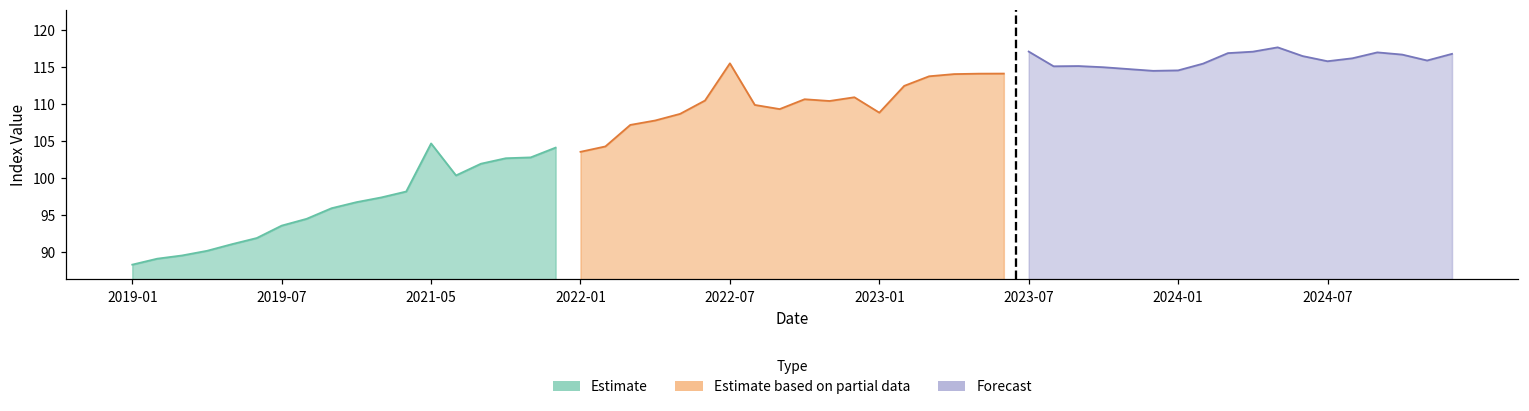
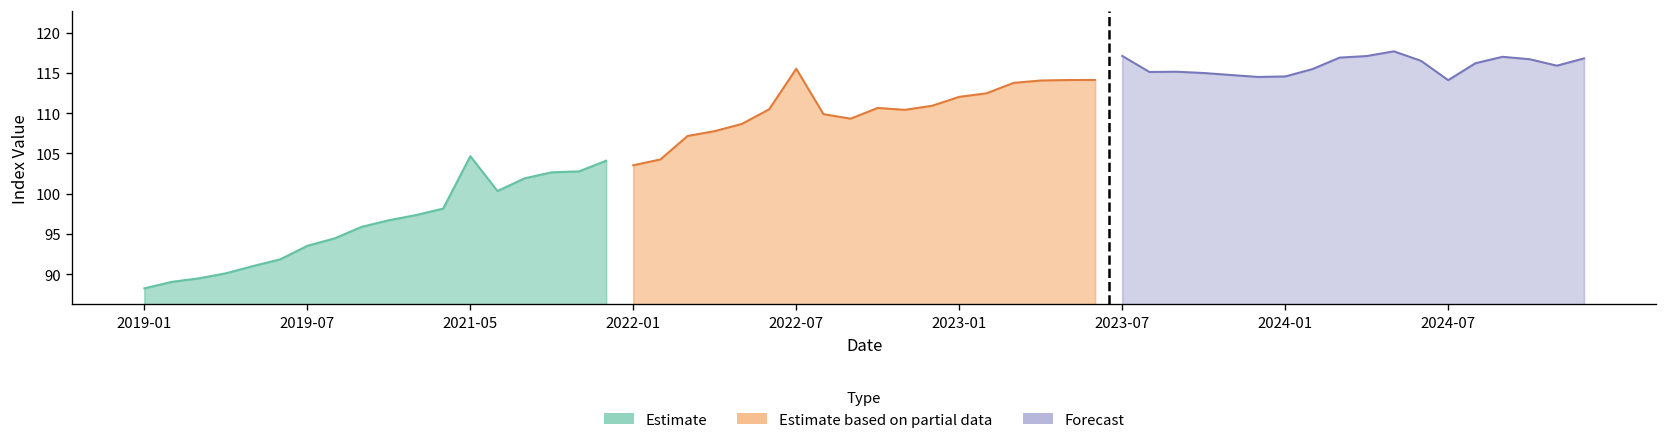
  {
    "Estimate": {
      "2019-01": 88,
      "2019-07": 94,
      "2021-05": 105
    },
    "Estimate based on partial data": {
      "2022-01": 104,
      "2022-07": 116,
-     "2023-01": 109
+     "2023-01": 112
    },
    "Forecast": {
      "2023-07": 117,
      "2024-01": 115,
-     "2024-07": 116
+     "2024-07": 114
    }
  }
